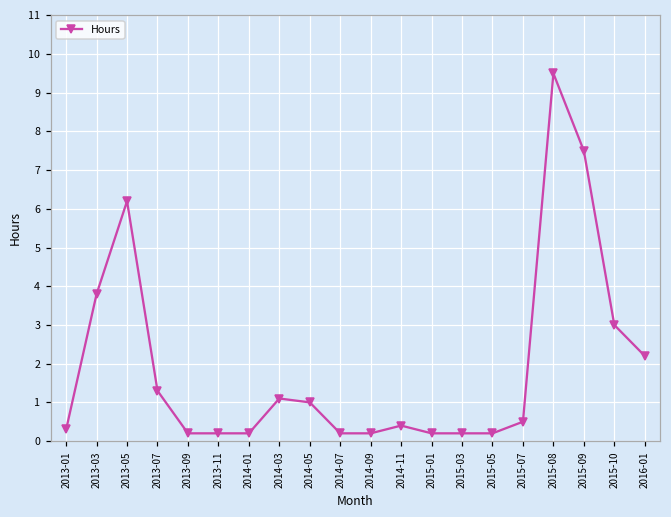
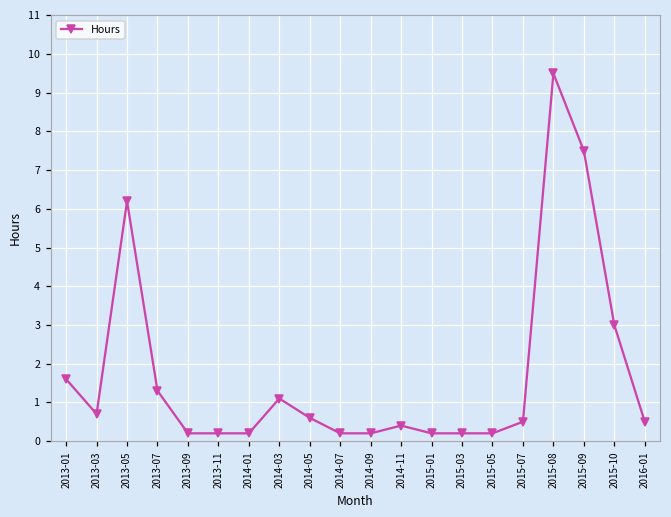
  {
-   "2013-01": 0.3,
-   "2013-03": 3.8,
+   "2013-01": 1.6,
+   "2013-03": 0.7,
    "2013-05": 6.2,
    "2013-07": 1.3,
    "2013-09": 0.2,
    "2013-11": 0.2,
    "2014-01": 0.2,
    "2014-03": 1.1,
-   "2014-05": 1.0,
+   "2014-05": 0.6,
    "2014-07": 0.2,
    "2014-09": 0.2,
    "2014-11": 0.4,
    "2015-01": 0.2,
    "2015-03": 0.2,
    "2015-05": 0.2,
    "2015-07": 0.5,
    "2015-08": 9.5,
    "2015-09": 7.5,
    "2015-10": 3.0,
-   "2016-01": 2.2
+   "2016-01": 0.5
  }
